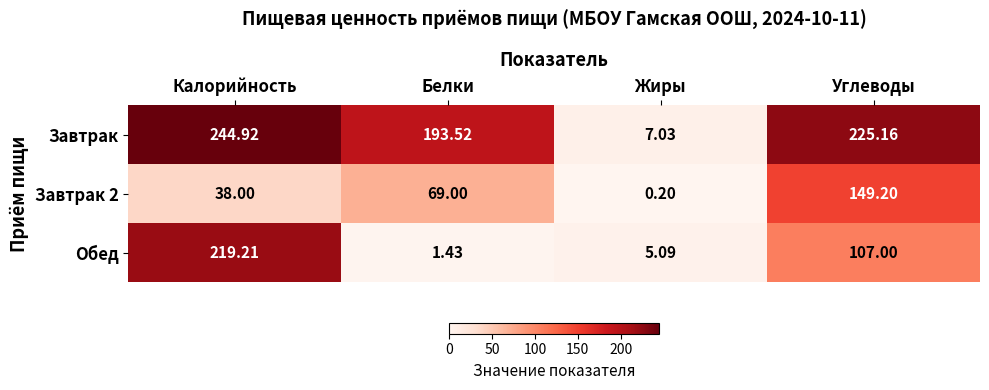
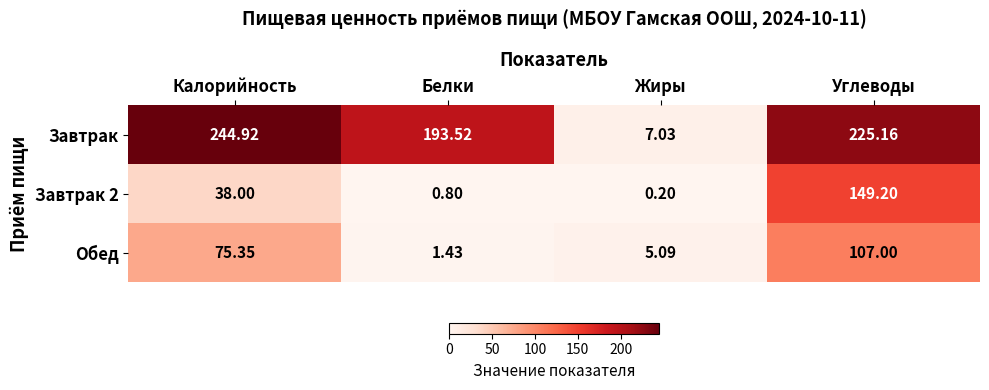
  {
    "Завтрак": {
      "Калорийность": 244.92,
      "Белки": 193.52,
      "Жиры": 7.03,
      "Углеводы": 225.16
    },
    "Завтрак 2": {
      "Калорийность": 38.00,
-     "Белки": 69.00,
+     "Белки": 0.80,
      "Жиры": 0.20,
      "Углеводы": 149.20
    },
    "Обед": {
-     "Калорийность": 219.21,
+     "Калорийность": 75.35,
      "Белки": 1.43,
      "Жиры": 5.09,
      "Углеводы": 107.00
    }
  }
